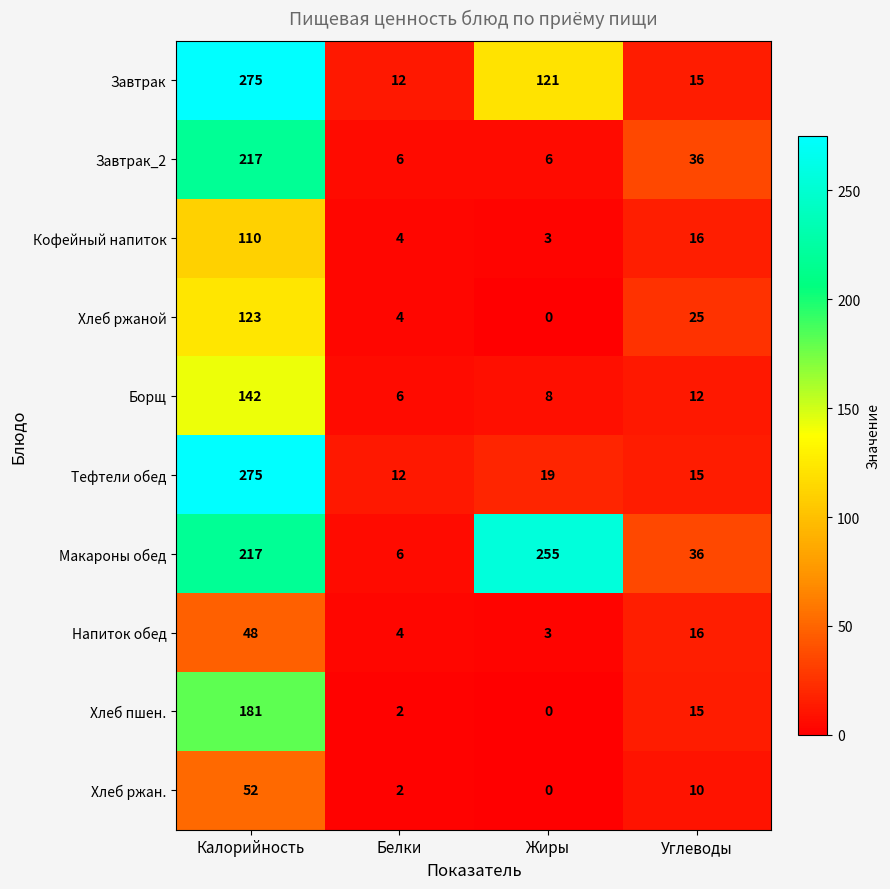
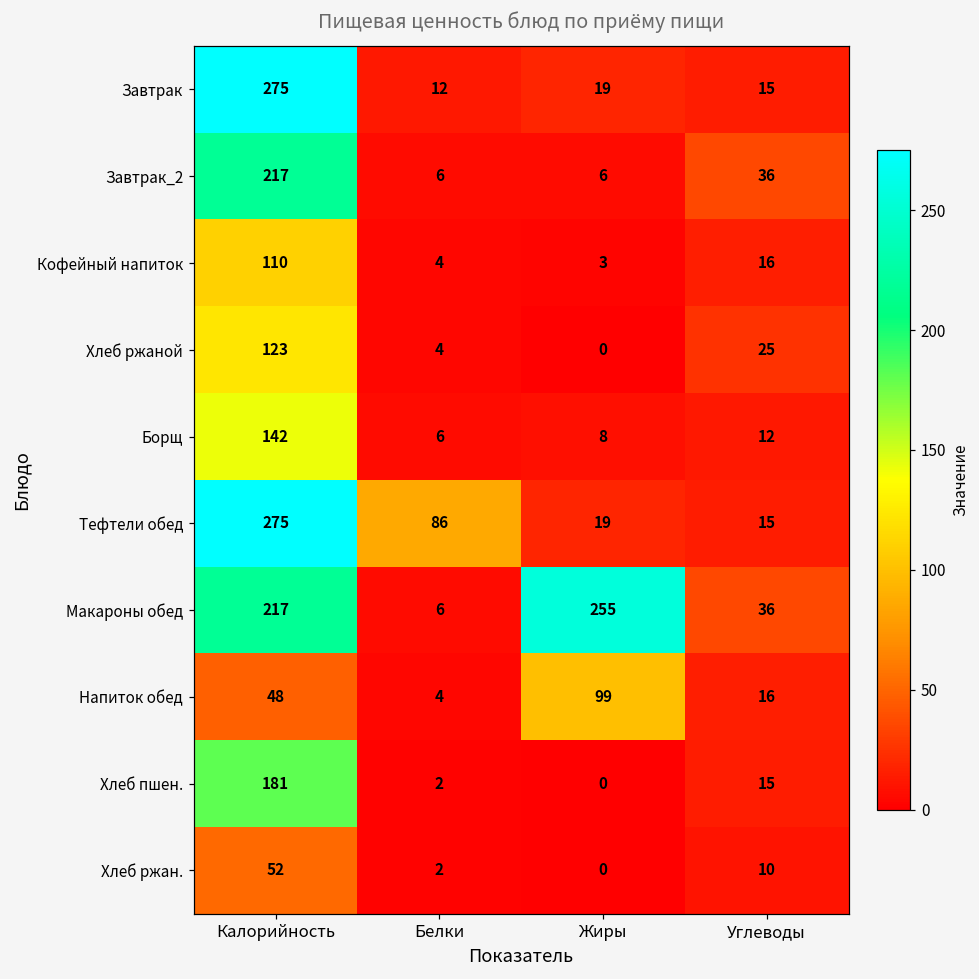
  {
    "Завтрак": {
      "Калорийность": 275,
      "Белки": 12,
-     "Жиры": 121,
+     "Жиры": 19,
      "Углеводы": 15
    },
    "Завтрак_2": {
      "Калорийность": 217,
      "Белки": 6,
      "Жиры": 6,
      "Углеводы": 36
    },
    "Кофейный напиток": {
      "Калорийность": 110,
      "Белки": 4,
      "Жиры": 3,
      "Углеводы": 16
    },
    "Хлеб ржаной": {
      "Калорийность": 123,
      "Белки": 4,
      "Жиры": 0,
      "Углеводы": 25
    },
    "Борщ": {
      "Калорийность": 142,
      "Белки": 6,
      "Жиры": 8,
      "Углеводы": 12
    },
    "Тефтели обед": {
      "Калорийность": 275,
-     "Белки": 12,
+     "Белки": 86,
      "Жиры": 19,
      "Углеводы": 15
    },
    "Макароны обед": {
      "Калорийность": 217,
      "Белки": 6,
      "Жиры": 255,
      "Углеводы": 36
    },
    "Напиток обед": {
      "Калорийность": 48,
      "Белки": 4,
-     "Жиры": 3,
+     "Жиры": 99,
      "Углеводы": 16
    },
    "Хлеб пшен.": {
      "Калорийность": 181,
      "Белки": 2,
      "Жиры": 0,
      "Углеводы": 15
    },
    "Хлеб ржан.": {
      "Калорийность": 52,
      "Белки": 2,
      "Жиры": 0,
      "Углеводы": 10
    }
  }
